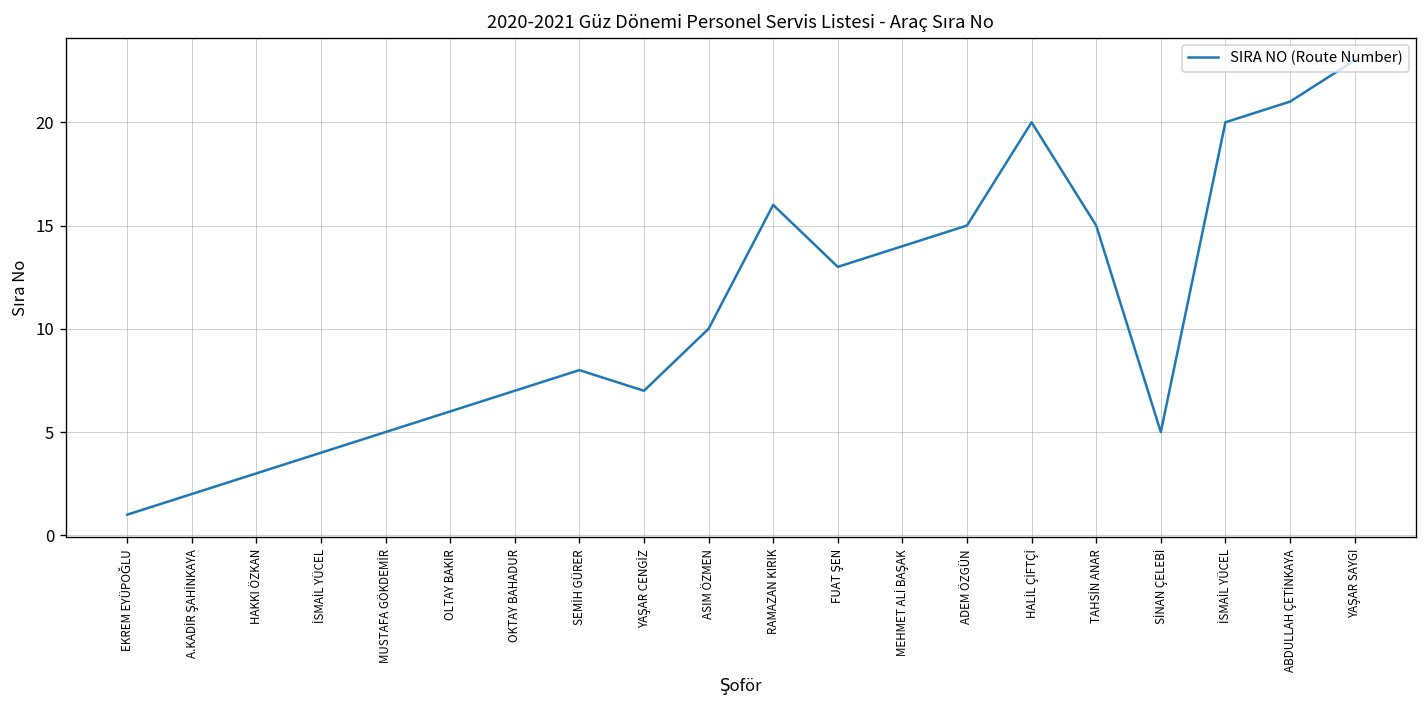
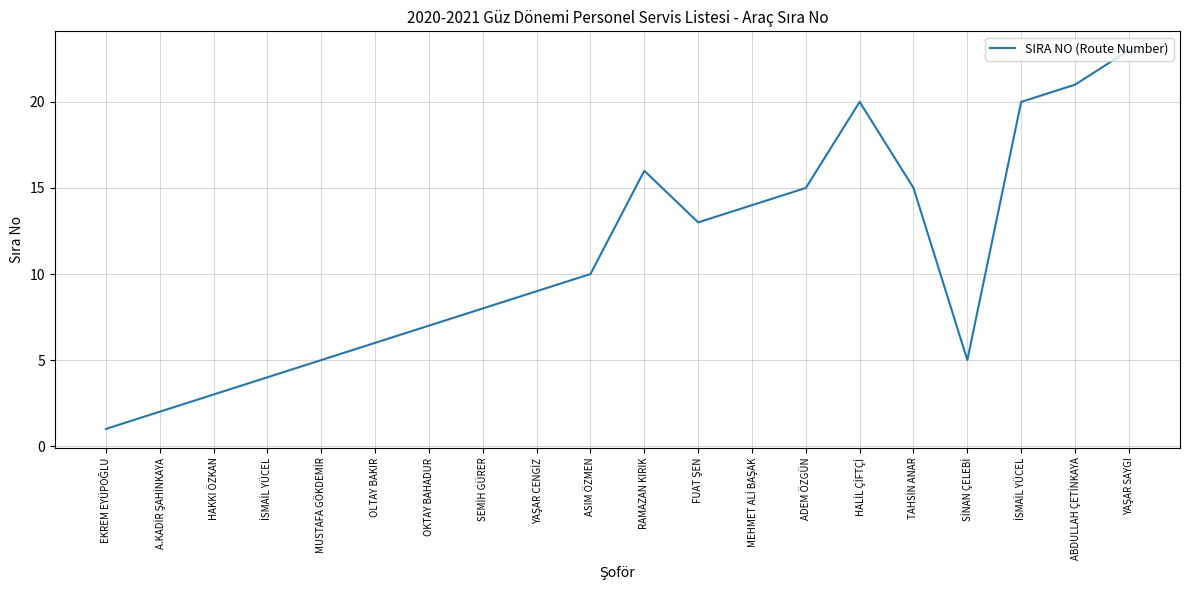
  {
    "EKREM EYÜPOĞLU": 1,
    "A.KADİR ŞAHİNKAYA": 2,
    "HAKKI ÖZKAN": 3,
    "MUSTAFA GÖKDEMİR": 5,
    "OLTAY BAKIR": 6,
    "OKTAY BAHADUR": 7,
    "SEMİH GÜRER": 8,
-   "YAŞAR CENGİZ": 7,
+   "YAŞAR CENGİZ": 9,
    "ASIM ÖZMEN": 10,
    "RAMAZAN KIRIK": 16,
    "FUAT ŞEN": 13,
    "MEHMET ALİ BAŞAK": 14,
    "ADEM ÖZGÜN": 15,
    "HALİL ÇİFTÇİ": 20,
    "TAHSİN ANAR": 15,
    "SİNAN ÇELEBİ": 5,
    "ABDULLAH ÇETİNKAYA": 21
  }
